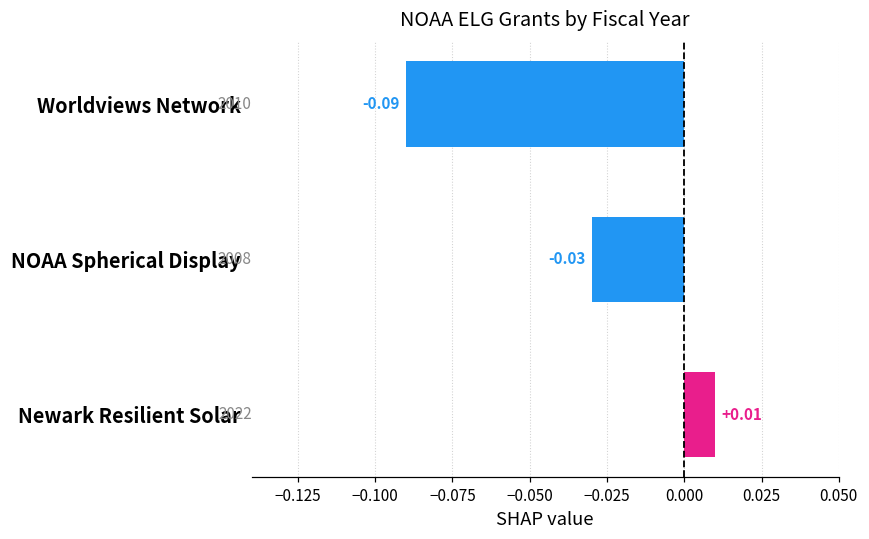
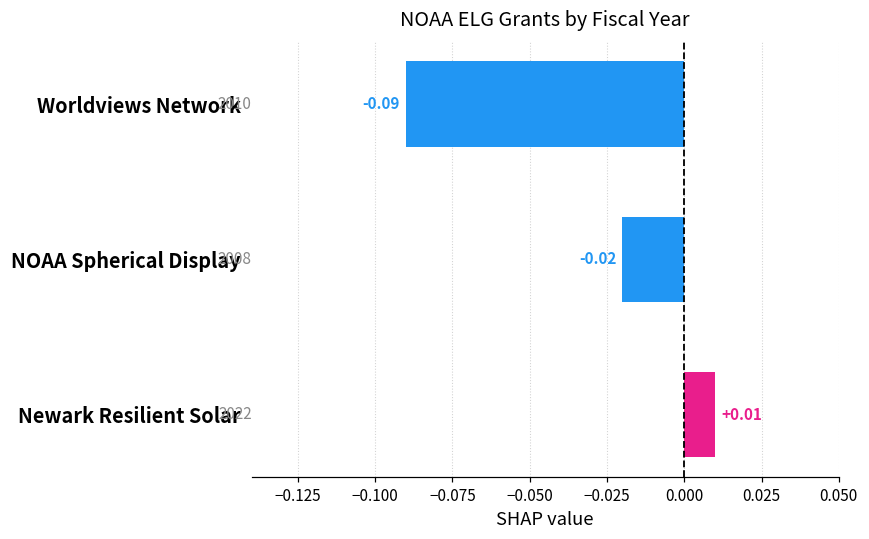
  {
    "Worldviews Network": "-0.09",
-   "NOAA Spherical Display": "-0.03",
+   "NOAA Spherical Display": "-0.02",
    "Newark Resilient Solar": "+0.01"
  }
